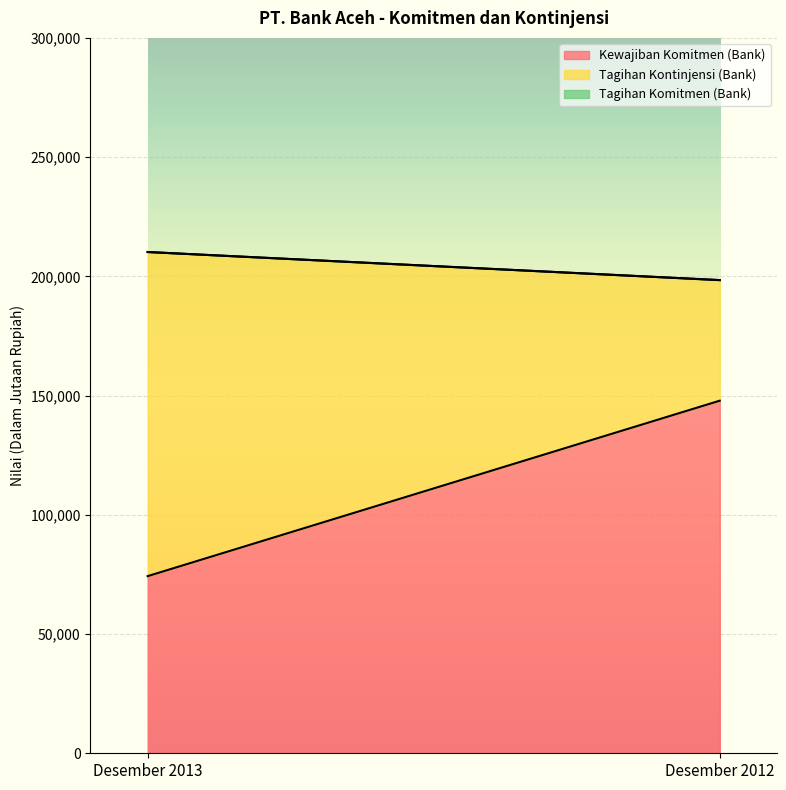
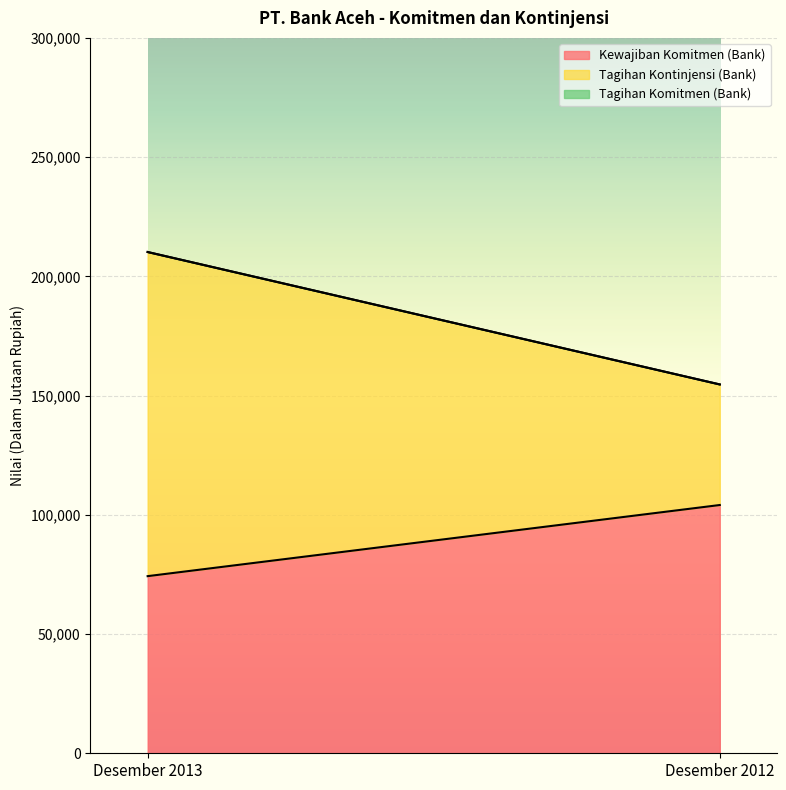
  {
    "Kewajiban Komitmen (Bank)": {
      "Desember 2013": "74,000",
-     "Desember 2012": "148,000"
+     "Desember 2012": "104,000"
    }
  }
